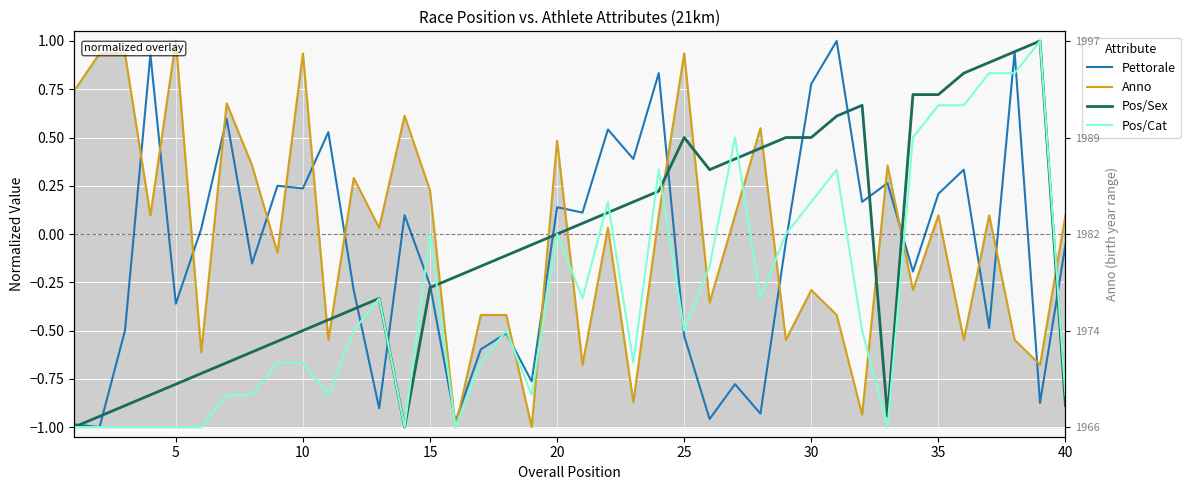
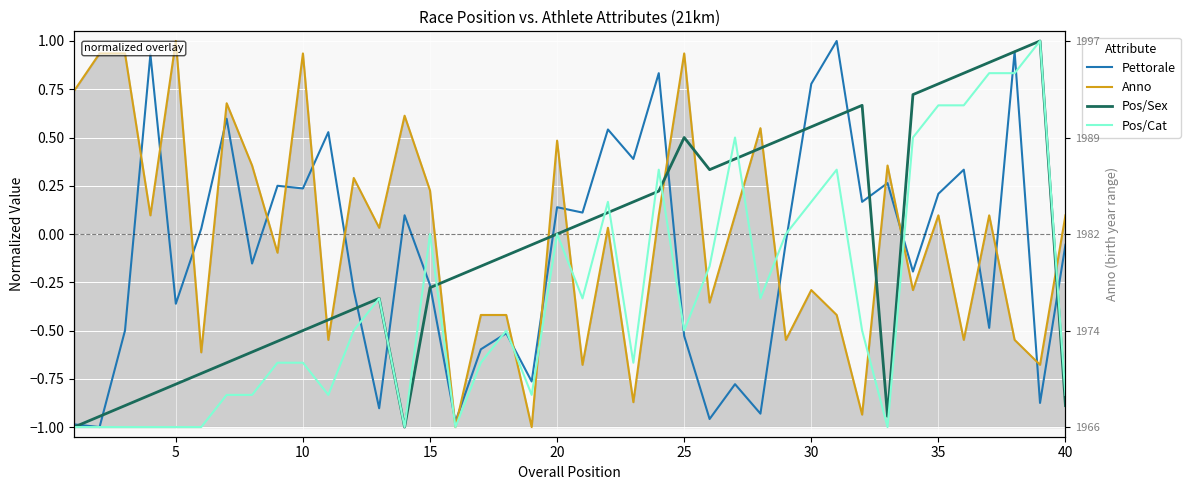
  {
    "Pettorale": {
      "5": -0.36,
      "10": 0.24,
      "15": -0.26,
      "20": 0.14,
      "25": -0.53,
      "30": 0.78,
      "35": 0.21,
      "40": -0.06
    },
    "Anno": {
      "5": 1.00,
      "10": 0.94,
      "15": 0.23,
      "20": 0.48,
      "25": 0.94,
      "30": -0.29,
      "35": 0.10,
      "40": 0.10
    },
    "Pos/Sex": {
      "5": -0.78,
      "10": -0.50,
      "15": -0.28,
      "25": 0.50,
-     "30": 0.50,
-     "35": 0.72,
+     "30": 0.56,
+     "35": 0.78,
      "40": -0.89
    },
    "Pos/Cat": {
      "5": -1.00,
      "10": -0.67,
      "15": 0.00,
      "25": -0.50,
      "30": 0.17,
      "35": 0.67,
      "40": -0.83
    }
  }
